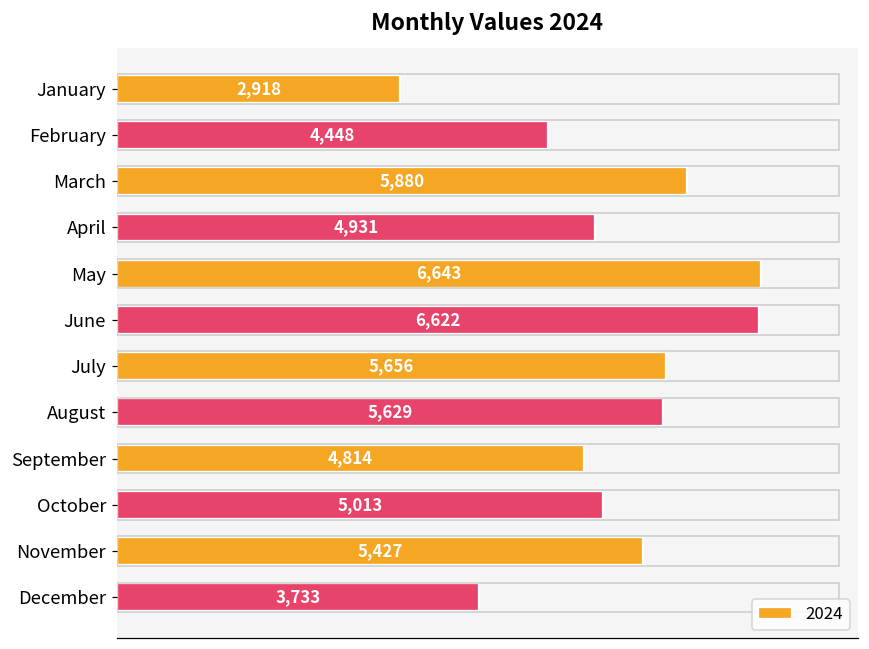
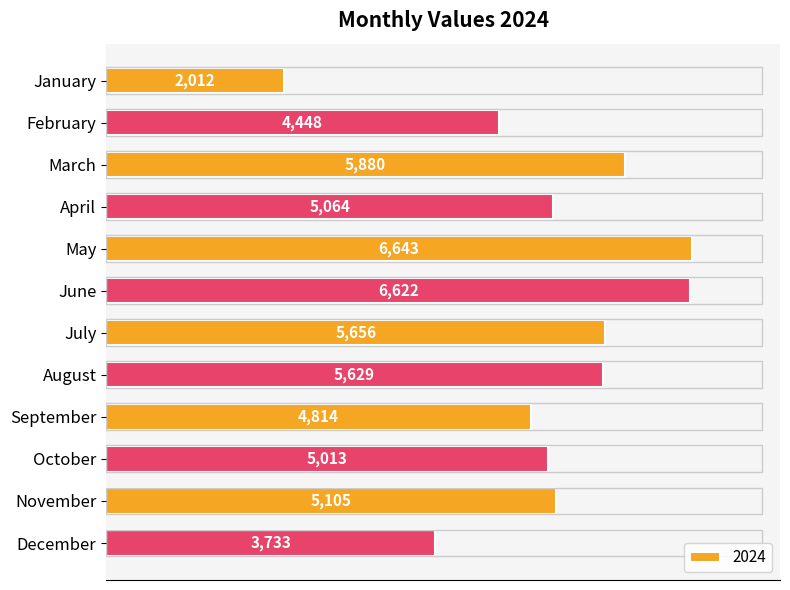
  {
-   "January": "2,918",
+   "January": "2,012",
    "February": "4,448",
    "March": "5,880",
-   "April": "4,931",
+   "April": "5,064",
    "May": "6,643",
    "June": "6,622",
    "July": "5,656",
    "August": "5,629",
    "September": "4,814",
    "October": "5,013",
-   "November": "5,427",
+   "November": "5,105",
    "December": "3,733"
  }
